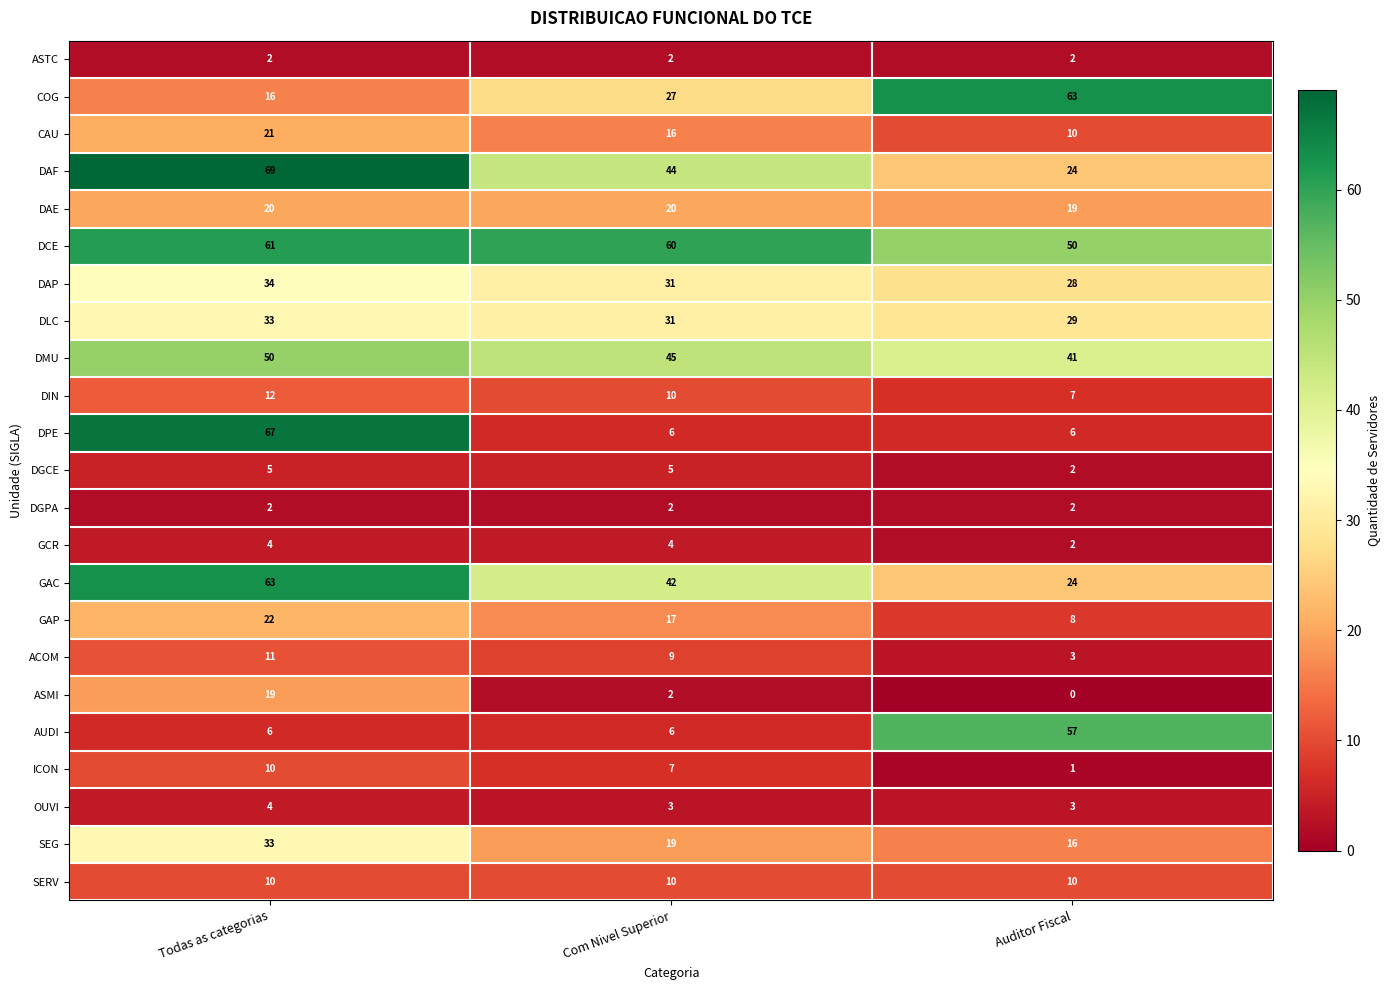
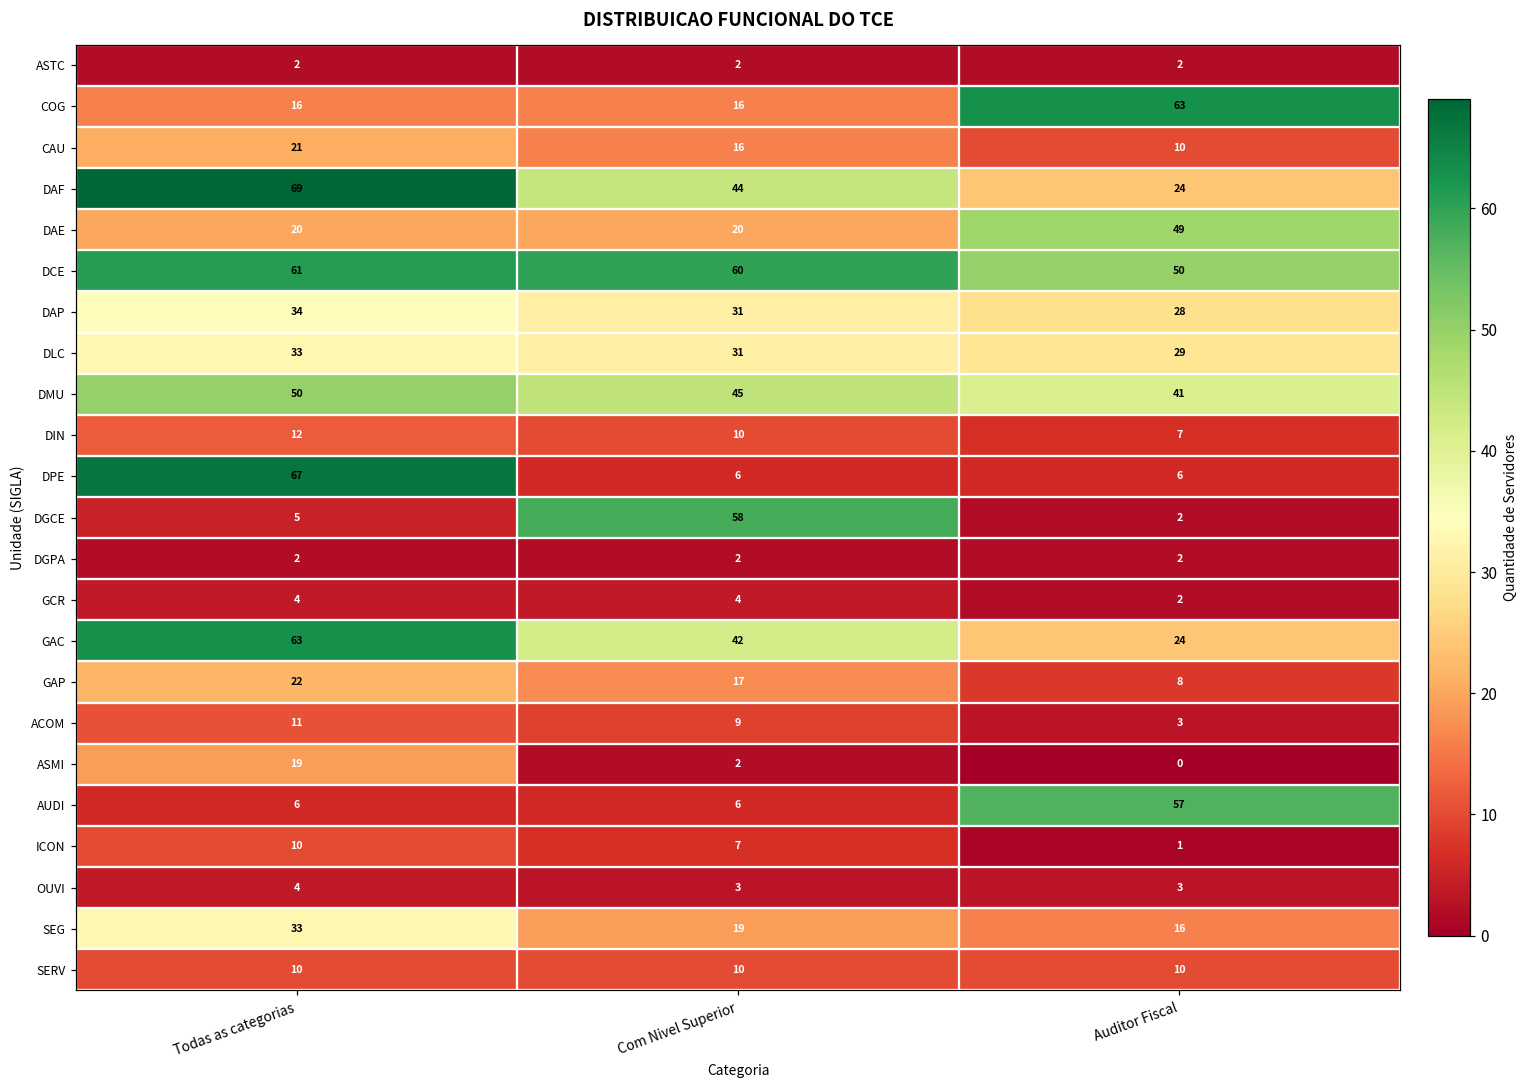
  {
    "ASTC": {
      "Todas as categorias": 2,
      "Com Nivel Superior": 2,
      "Auditor Fiscal": 2
    },
    "COG": {
      "Todas as categorias": 16,
-     "Com Nivel Superior": 27,
+     "Com Nivel Superior": 16,
      "Auditor Fiscal": 63
    },
    "CAU": {
      "Todas as categorias": 21,
      "Com Nivel Superior": 16,
      "Auditor Fiscal": 10
    },
    "DAF": {
      "Todas as categorias": 69,
      "Com Nivel Superior": 44,
      "Auditor Fiscal": 24
    },
    "DAE": {
      "Todas as categorias": 20,
      "Com Nivel Superior": 20,
-     "Auditor Fiscal": 19
+     "Auditor Fiscal": 49
    },
    "DCE": {
      "Todas as categorias": 61,
      "Com Nivel Superior": 60,
      "Auditor Fiscal": 50
    },
    "DAP": {
      "Todas as categorias": 34,
      "Com Nivel Superior": 31,
      "Auditor Fiscal": 28
    },
    "DLC": {
      "Todas as categorias": 33,
      "Com Nivel Superior": 31,
      "Auditor Fiscal": 29
    },
    "DMU": {
      "Todas as categorias": 50,
      "Com Nivel Superior": 45,
      "Auditor Fiscal": 41
    },
    "DIN": {
      "Todas as categorias": 12,
      "Com Nivel Superior": 10,
      "Auditor Fiscal": 7
    },
    "DPE": {
      "Todas as categorias": 67,
      "Com Nivel Superior": 6,
      "Auditor Fiscal": 6
    },
    "DGCE": {
      "Todas as categorias": 5,
-     "Com Nivel Superior": 5,
+     "Com Nivel Superior": 58,
      "Auditor Fiscal": 2
    },
    "DGPA": {
      "Todas as categorias": 2,
      "Com Nivel Superior": 2,
      "Auditor Fiscal": 2
    },
    "GCR": {
      "Todas as categorias": 4,
      "Com Nivel Superior": 4,
      "Auditor Fiscal": 2
    },
    "GAC": {
      "Todas as categorias": 63,
      "Com Nivel Superior": 42,
      "Auditor Fiscal": 24
    },
    "GAP": {
      "Todas as categorias": 22,
      "Com Nivel Superior": 17,
      "Auditor Fiscal": 8
    },
    "ACOM": {
      "Todas as categorias": 11,
      "Com Nivel Superior": 9,
      "Auditor Fiscal": 3
    },
    "ASMI": {
      "Todas as categorias": 19,
      "Com Nivel Superior": 2,
      "Auditor Fiscal": 0
    },
    "AUDI": {
      "Todas as categorias": 6,
      "Com Nivel Superior": 6,
      "Auditor Fiscal": 57
    },
    "ICON": {
      "Todas as categorias": 10,
      "Com Nivel Superior": 7,
      "Auditor Fiscal": 1
    },
    "OUVI": {
      "Todas as categorias": 4,
      "Com Nivel Superior": 3,
      "Auditor Fiscal": 3
    },
    "SEG": {
      "Todas as categorias": 33,
      "Com Nivel Superior": 19,
      "Auditor Fiscal": 16
    },
    "SERV": {
      "Todas as categorias": 10,
      "Com Nivel Superior": 10,
      "Auditor Fiscal": 10
    }
  }
